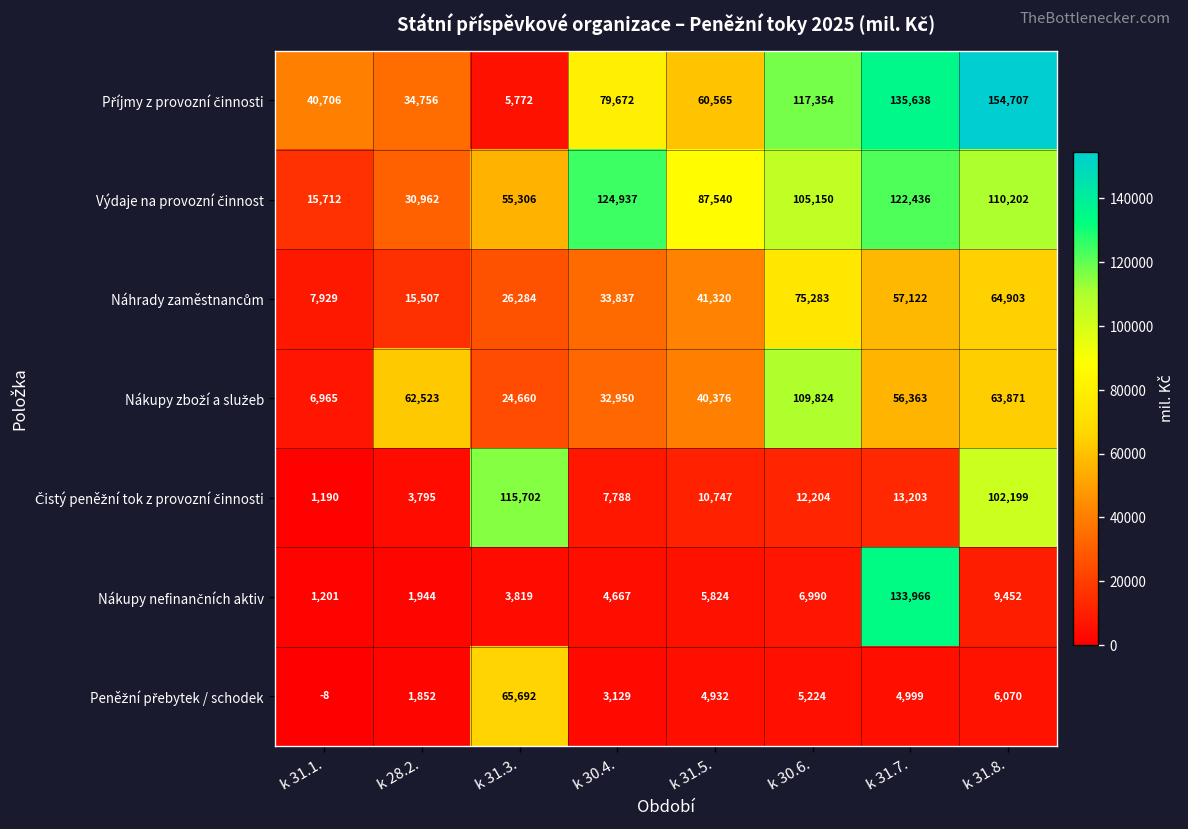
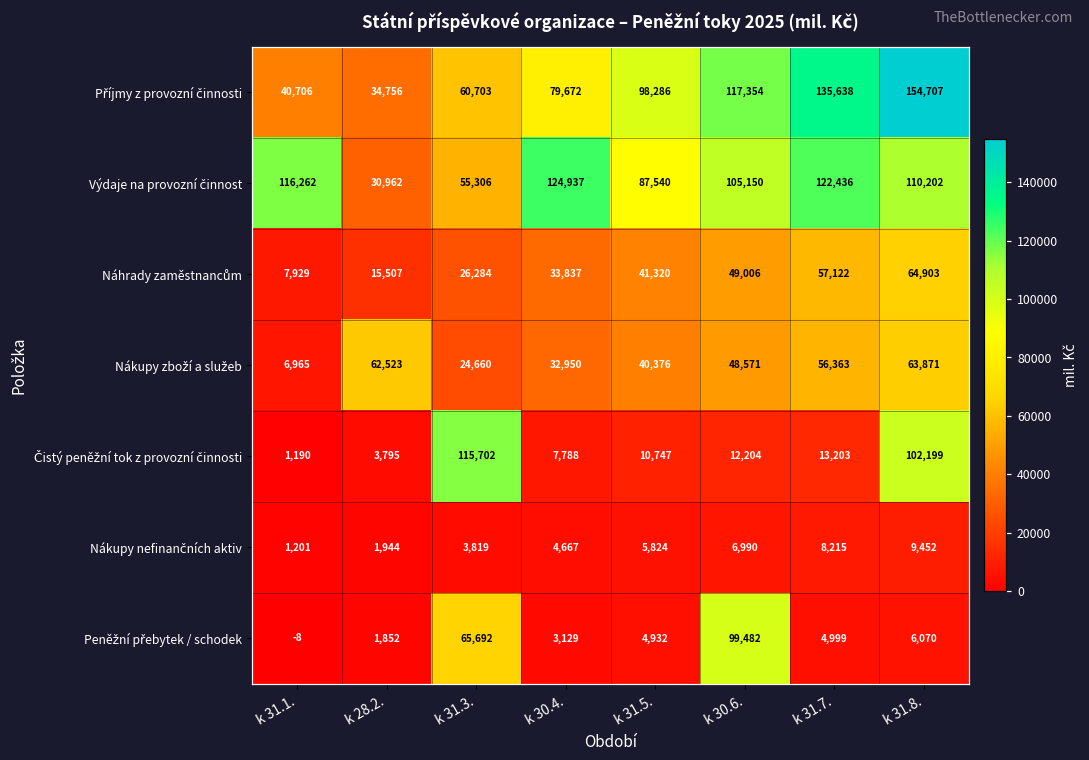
  {
    "Příjmy z provozní činnosti": {
      "k 31.1.": "40,706",
      "k 28.2.": "34,756",
-     "k 31.3.": "5,772",
+     "k 31.3.": "60,703",
      "k 30.4.": "79,672",
-     "k 31.5.": "60,565",
+     "k 31.5.": "98,286",
      "k 30.6.": "117,354",
      "k 31.7.": "135,638",
      "k 31.8.": "154,707"
    },
    "Výdaje na provozní činnost": {
-     "k 31.1.": "15,712",
+     "k 31.1.": "116,262",
      "k 28.2.": "30,962",
      "k 31.3.": "55,306",
      "k 30.4.": "124,937",
      "k 31.5.": "87,540",
      "k 30.6.": "105,150",
      "k 31.7.": "122,436",
      "k 31.8.": "110,202"
    },
    "Náhrady zaměstnancům": {
      "k 31.1.": "7,929",
      "k 28.2.": "15,507",
      "k 31.3.": "26,284",
      "k 30.4.": "33,837",
      "k 31.5.": "41,320",
-     "k 30.6.": "75,283",
+     "k 30.6.": "49,006",
      "k 31.7.": "57,122",
      "k 31.8.": "64,903"
    },
    "Nákupy zboží a služeb": {
      "k 31.1.": "6,965",
      "k 28.2.": "62,523",
      "k 31.3.": "24,660",
      "k 30.4.": "32,950",
      "k 31.5.": "40,376",
-     "k 30.6.": "109,824",
+     "k 30.6.": "48,571",
      "k 31.7.": "56,363",
      "k 31.8.": "63,871"
    },
    "Čistý peněžní tok z provozní činnosti": {
      "k 31.1.": "1,190",
      "k 28.2.": "3,795",
      "k 31.3.": "115,702",
      "k 30.4.": "7,788",
      "k 31.5.": "10,747",
      "k 30.6.": "12,204",
      "k 31.7.": "13,203",
      "k 31.8.": "102,199"
    },
    "Nákupy nefinančních aktiv": {
      "k 31.1.": "1,201",
      "k 28.2.": "1,944",
      "k 31.3.": "3,819",
      "k 30.4.": "4,667",
      "k 31.5.": "5,824",
      "k 30.6.": "6,990",
-     "k 31.7.": "133,966",
+     "k 31.7.": "8,215",
      "k 31.8.": "9,452"
    },
    "Peněžní přebytek / schodek": {
      "k 31.1.": "-8",
      "k 28.2.": "1,852",
      "k 31.3.": "65,692",
      "k 30.4.": "3,129",
      "k 31.5.": "4,932",
-     "k 30.6.": "5,224",
+     "k 30.6.": "99,482",
      "k 31.7.": "4,999",
      "k 31.8.": "6,070"
    }
  }
